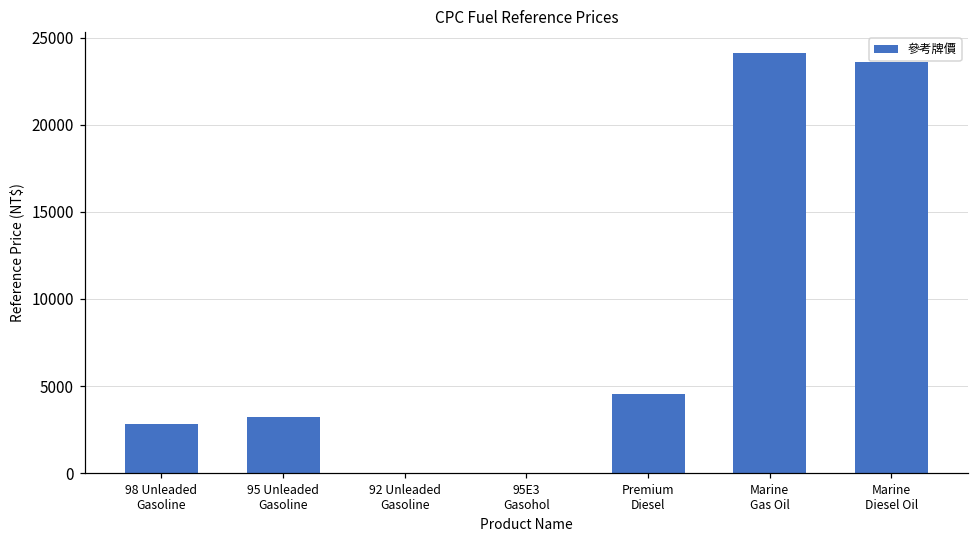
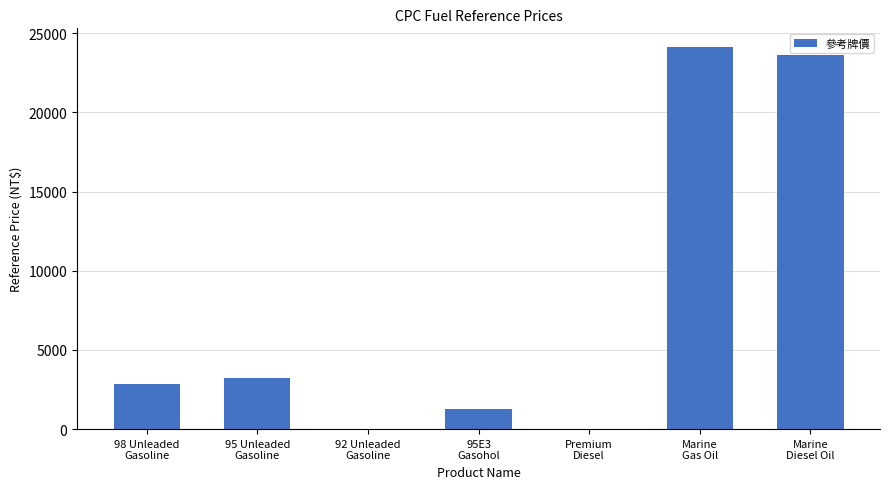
  {
    "98 Unleaded Gasoline": 2800,
    "95 Unleaded Gasoline": 3200,
-   "95E3 Gasohol": 0,
-   "Premium Diesel": 4500,
+   "95E3 Gasohol": 1300,
+   "Premium Diesel": 0,
    "Marine Gas Oil": 24100,
    "Marine Diesel Oil": 23600
  }
